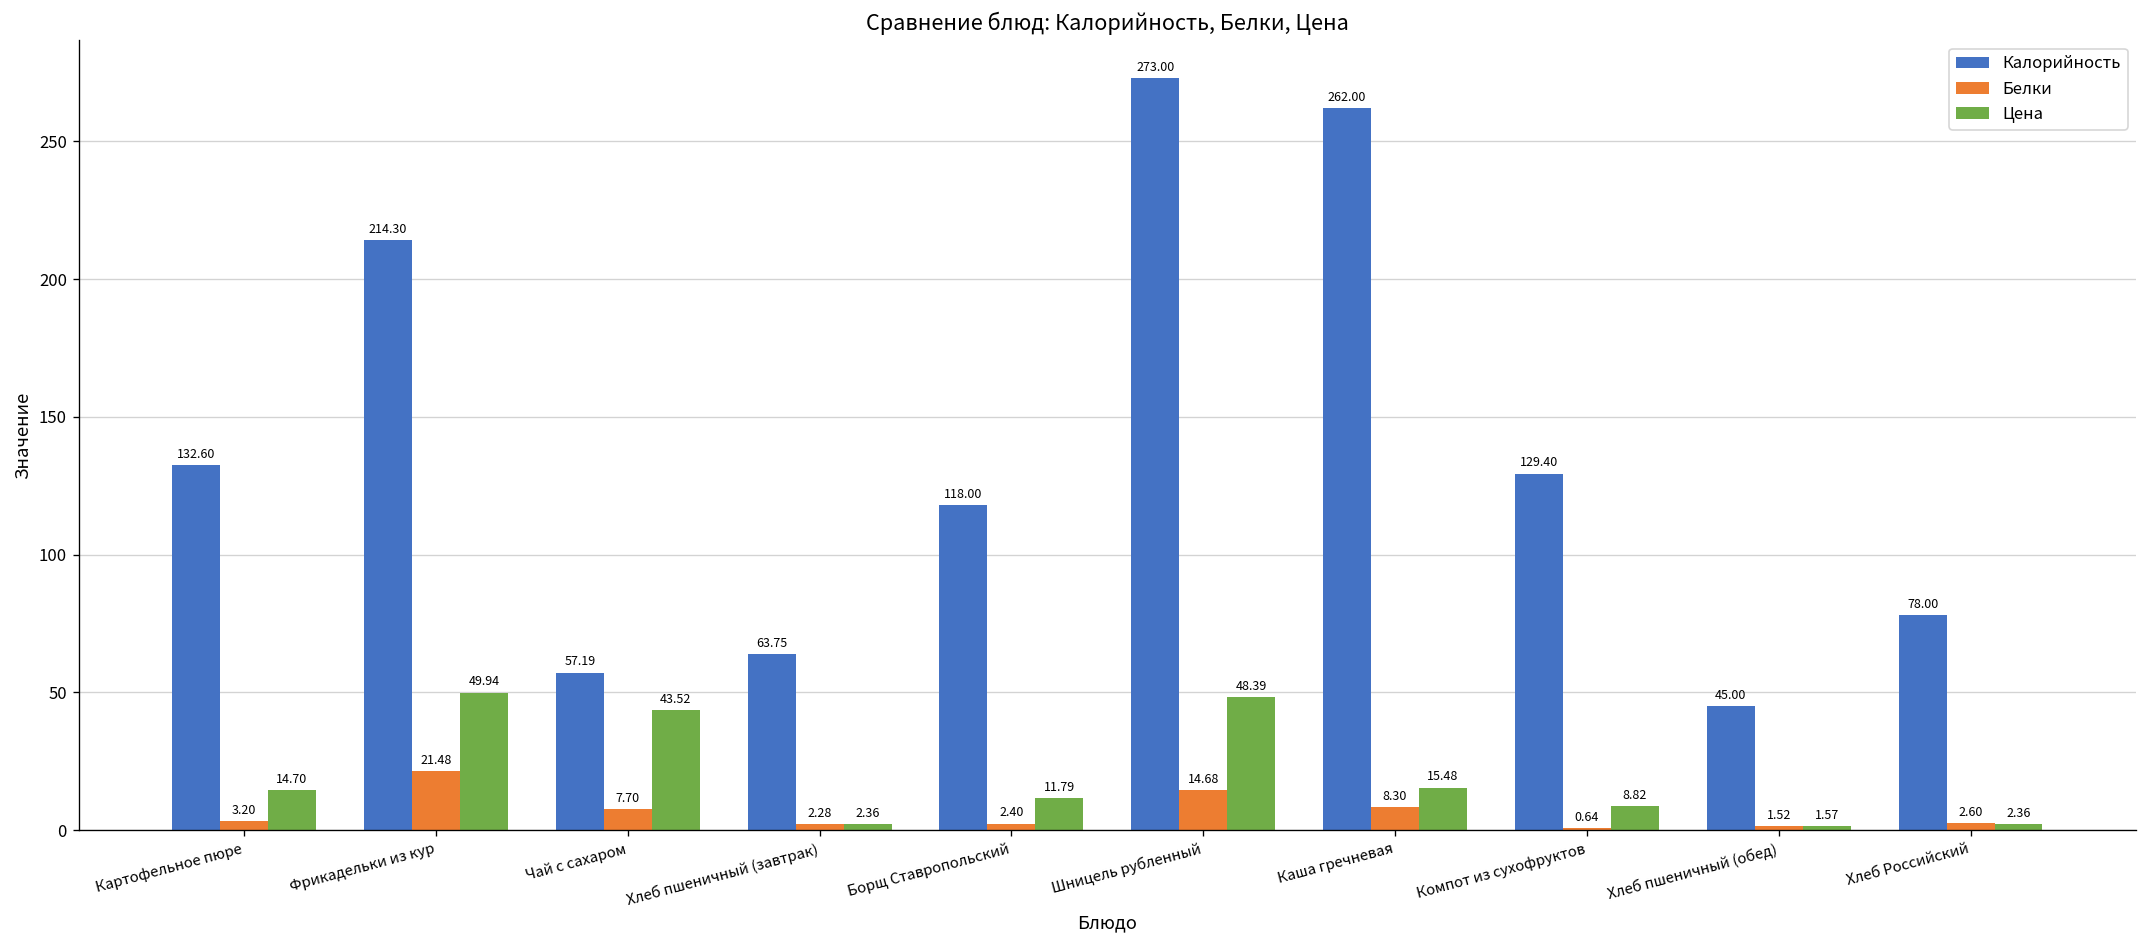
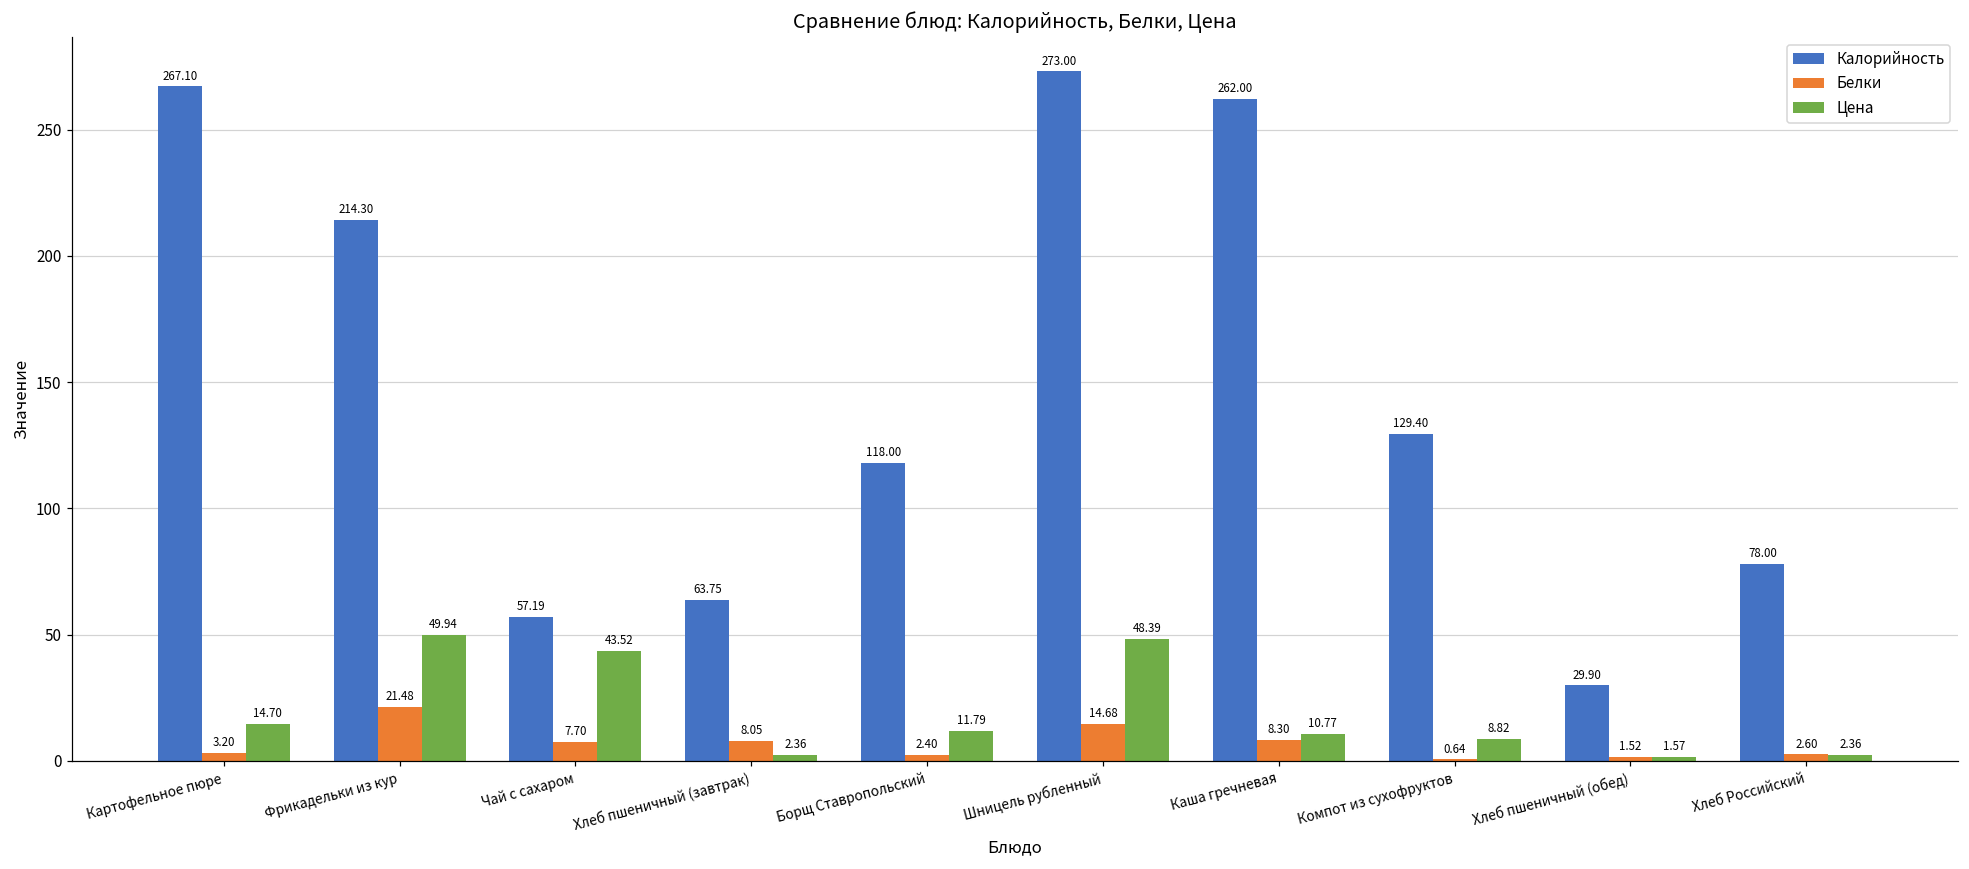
  {
    "Калорийность": {
-     "Картофельное пюре": 132.60,
+     "Картофельное пюре": 267.10,
      "Фрикадельки из кур": 214.30,
      "Чай с сахаром": 57.19,
      "Хлеб пшеничный (завтрак)": 63.75,
      "Борщ Ставропольский": 118.00,
      "Шницель рубленный": 273.00,
      "Каша гречневая": 262.00,
      "Компот из сухофруктов": 129.40,
-     "Хлеб пшеничный (обед)": 45.00,
+     "Хлеб пшеничный (обед)": 29.90,
      "Хлеб Российский": 78.00
    },
    "Белки": {
      "Картофельное пюре": 3.20,
      "Фрикадельки из кур": 21.48,
      "Чай с сахаром": 7.70,
-     "Хлеб пшеничный (завтрак)": 2.28,
+     "Хлеб пшеничный (завтрак)": 8.05,
      "Борщ Ставропольский": 2.40,
      "Шницель рубленный": 14.68,
      "Каша гречневая": 8.30,
      "Компот из сухофруктов": 0.64,
      "Хлеб пшеничный (обед)": 1.52,
      "Хлеб Российский": 2.60
    },
    "Цена": {
      "Картофельное пюре": 14.70,
      "Фрикадельки из кур": 49.94,
      "Чай с сахаром": 43.52,
      "Хлеб пшеничный (завтрак)": 2.36,
      "Борщ Ставропольский": 11.79,
      "Шницель рубленный": 48.39,
-     "Каша гречневая": 15.48,
+     "Каша гречневая": 10.77,
      "Компот из сухофруктов": 8.82,
      "Хлеб пшеничный (обед)": 1.57,
      "Хлеб Российский": 2.36
    }
  }
